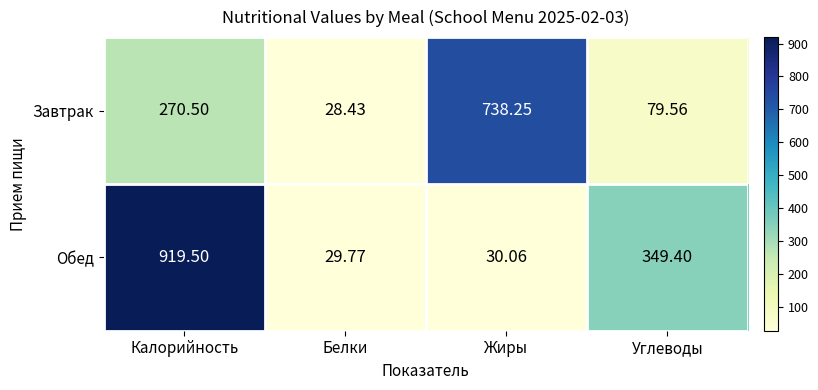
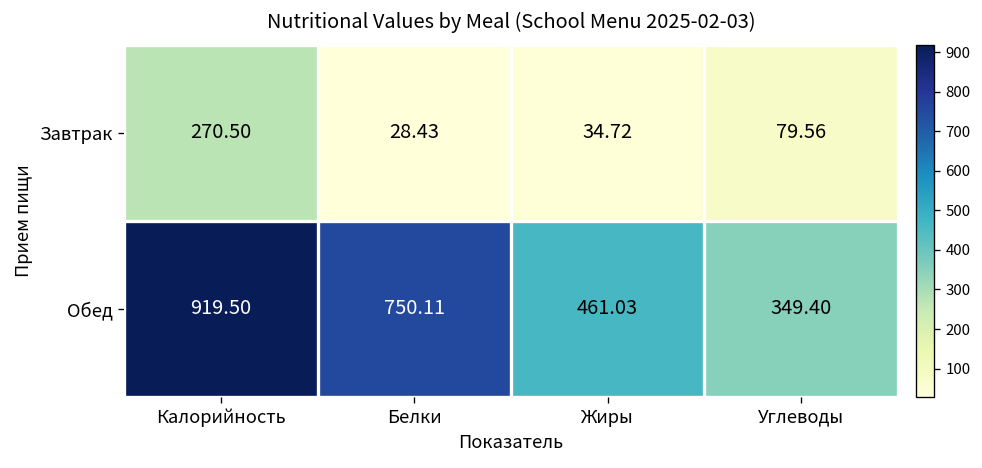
  {
    "Завтрак": {
      "Калорийность": 270.50,
      "Белки": 28.43,
-     "Жиры": 738.25,
+     "Жиры": 34.72,
      "Углеводы": 79.56
    },
    "Обед": {
      "Калорийность": 919.50,
-     "Белки": 29.77,
-     "Жиры": 30.06,
+     "Белки": 750.11,
+     "Жиры": 461.03,
      "Углеводы": 349.40
    }
  }
